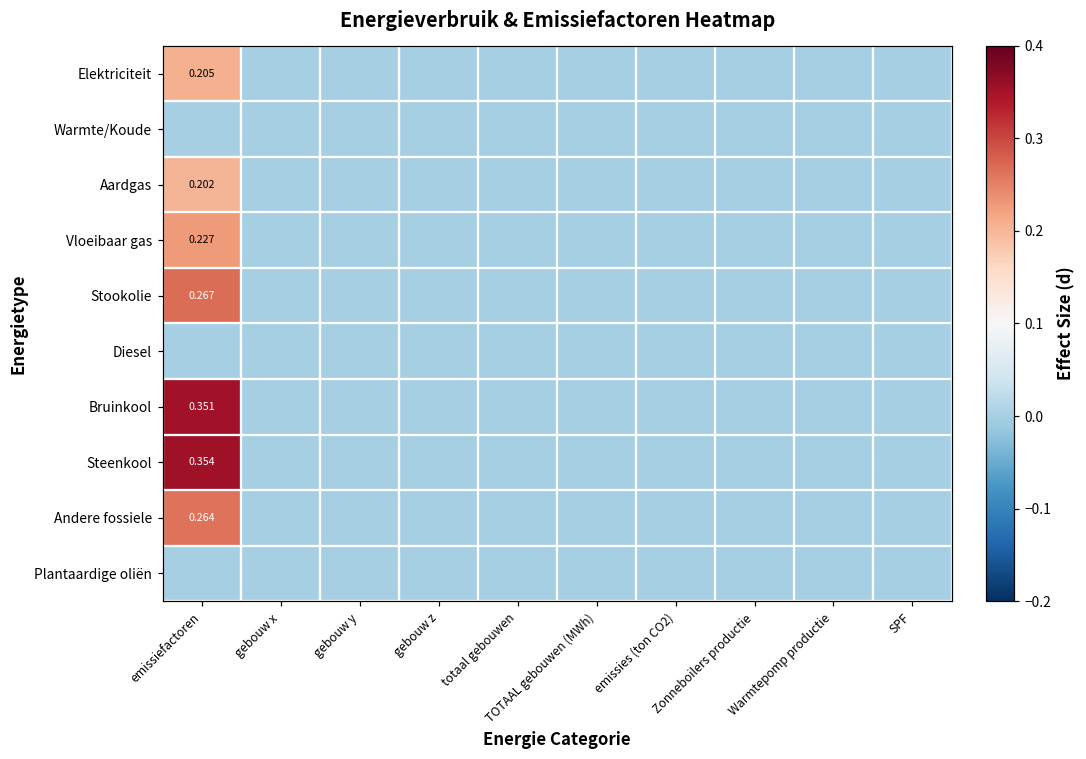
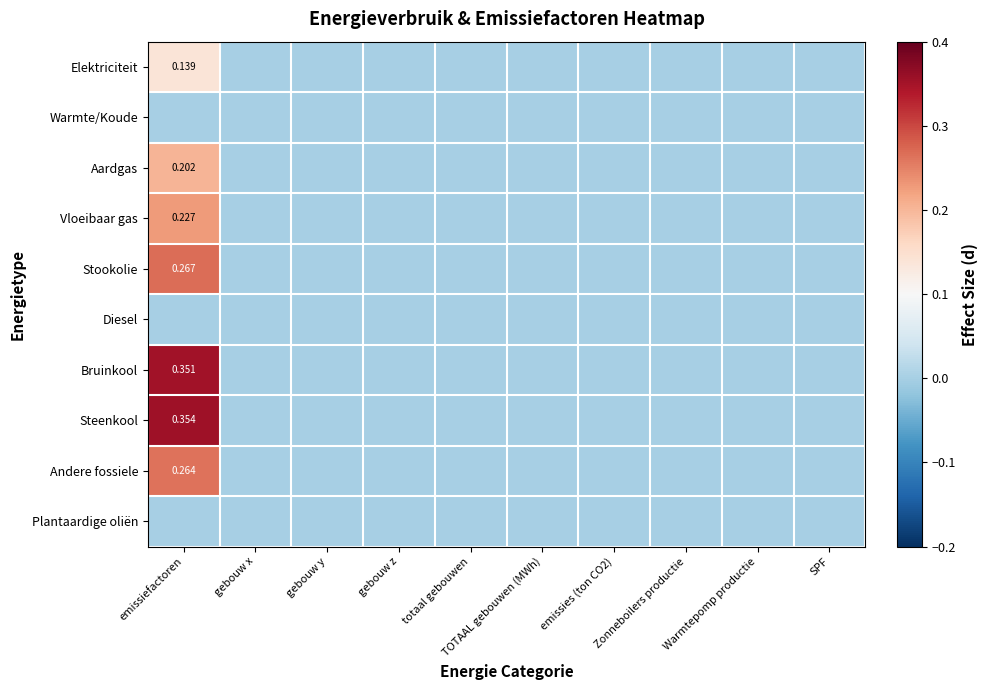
  {
    "Elektriciteit": {
-     "emissiefactoren": 0.205
+     "emissiefactoren": 0.139
    },
    "Aardgas": {
      "emissiefactoren": 0.202
    },
    "Vloeibaar gas": {
      "emissiefactoren": 0.227
    },
    "Stookolie": {
      "emissiefactoren": 0.267
    },
    "Bruinkool": {
      "emissiefactoren": 0.351
    },
    "Steenkool": {
      "emissiefactoren": 0.354
    },
    "Andere fossiele": {
      "emissiefactoren": 0.264
    }
  }
